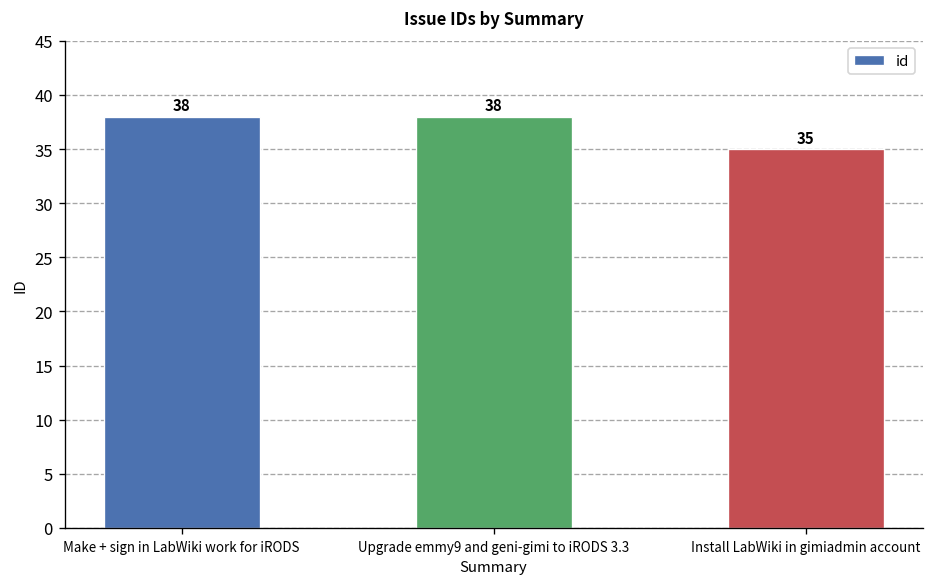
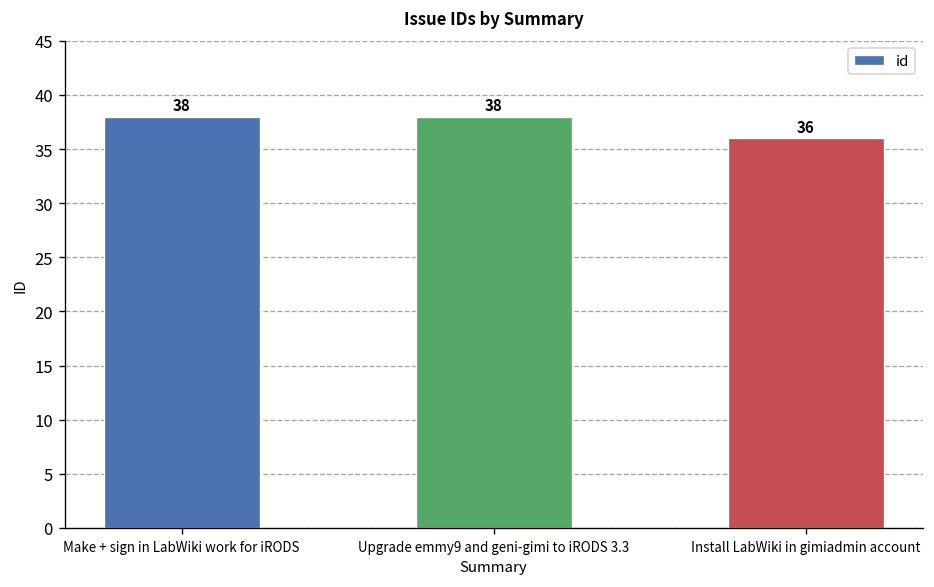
  {
    "Make + sign in LabWiki work for iRODS": 38,
    "Upgrade emmy9 and geni-gimi to iRODS 3.3": 38,
-   "Install LabWiki in gimiadmin account": 35
+   "Install LabWiki in gimiadmin account": 36
  }
